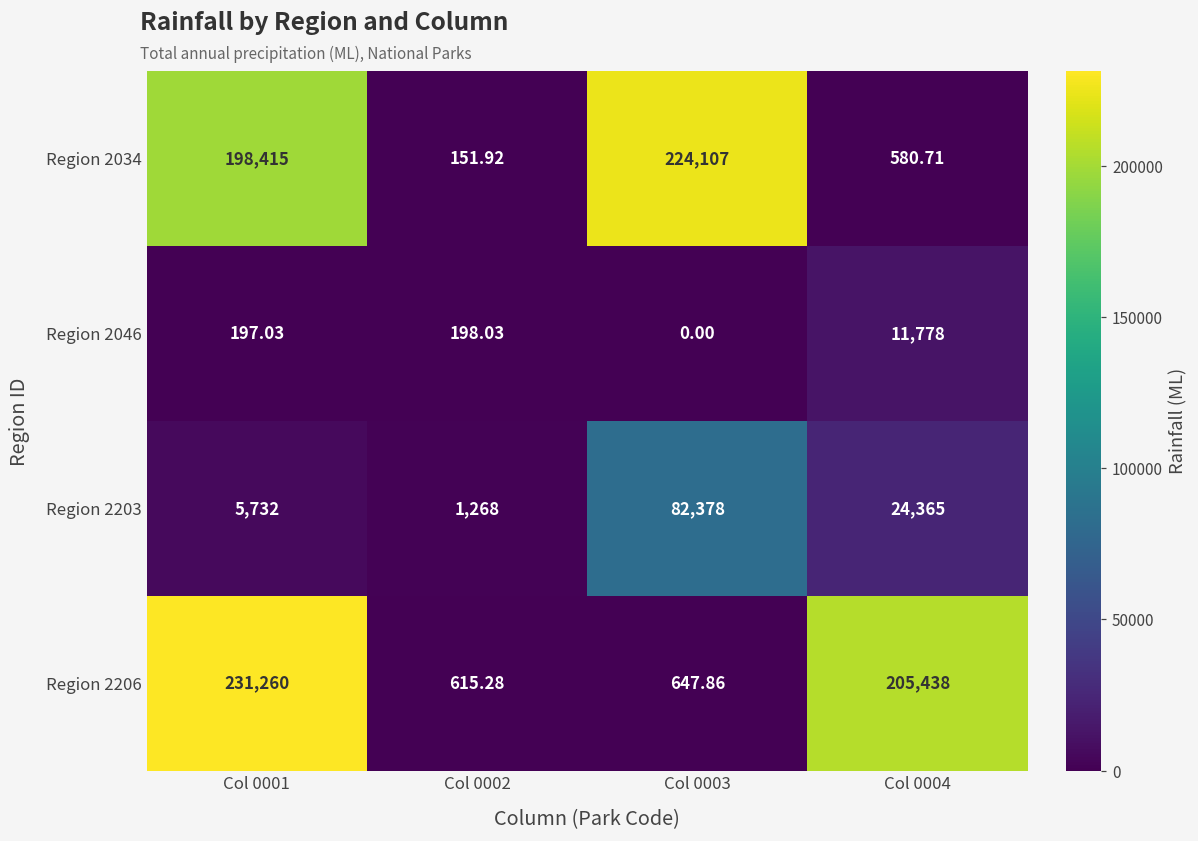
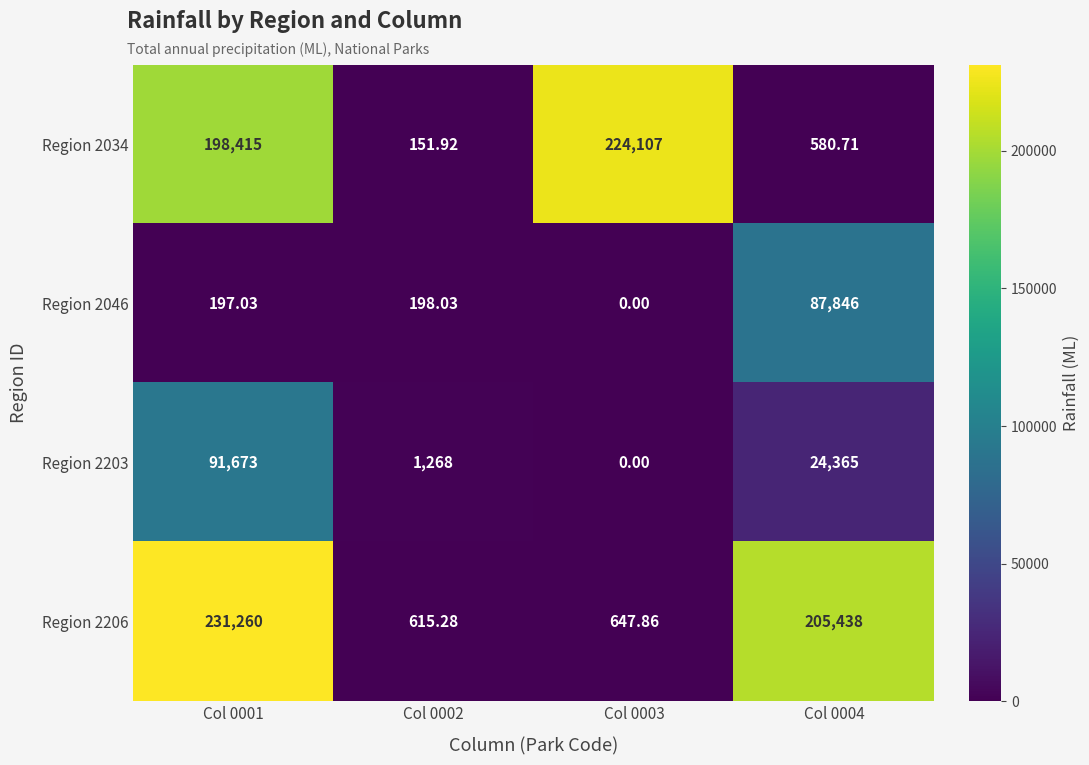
  {
    "Region 2034": {
      "Col 0001": "198,415",
      "Col 0002": "151.92",
      "Col 0003": "224,107",
      "Col 0004": "580.71"
    },
    "Region 2046": {
      "Col 0001": "197.03",
      "Col 0002": "198.03",
      "Col 0003": "0.00",
-     "Col 0004": "11,778"
+     "Col 0004": "87,846"
    },
    "Region 2203": {
-     "Col 0001": "5,732",
+     "Col 0001": "91,673",
      "Col 0002": "1,268",
-     "Col 0003": "82,378",
+     "Col 0003": "0.00",
      "Col 0004": "24,365"
    },
    "Region 2206": {
      "Col 0001": "231,260",
      "Col 0002": "615.28",
      "Col 0003": "647.86",
      "Col 0004": "205,438"
    }
  }
